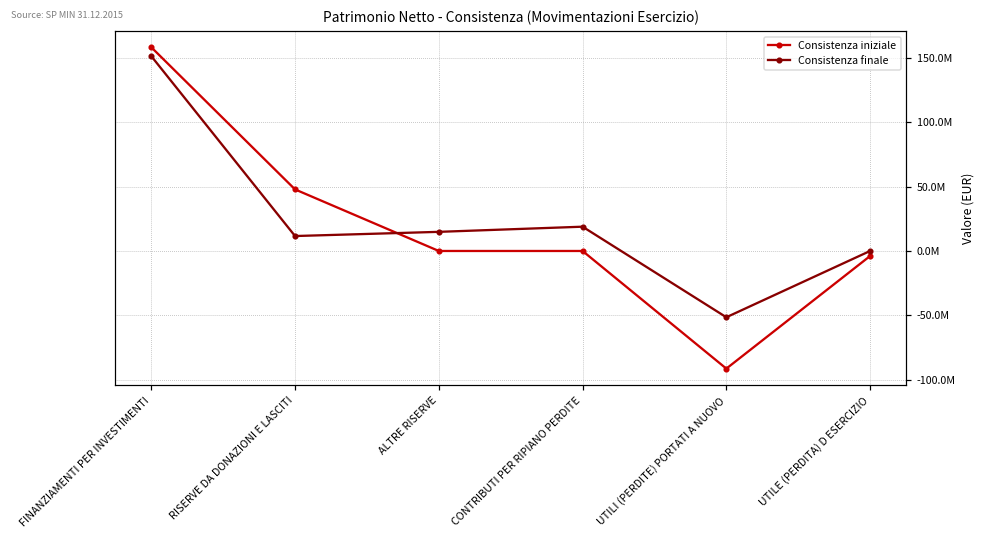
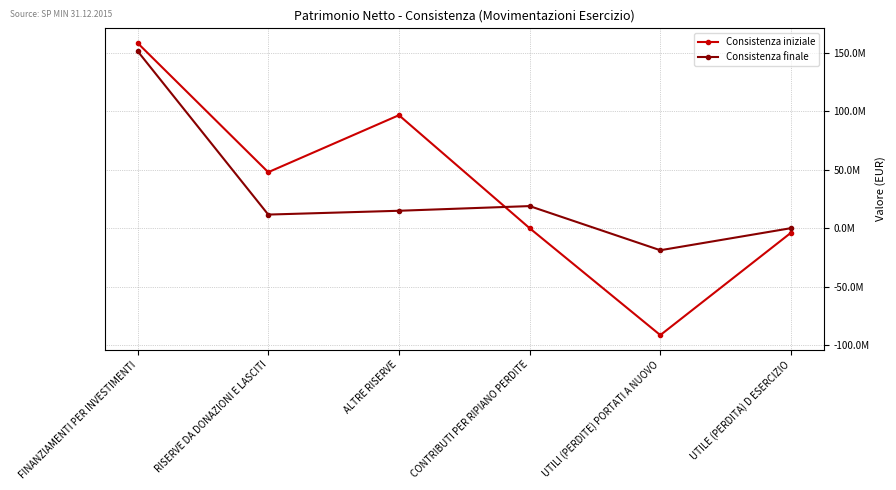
  {
    "Consistenza iniziale": {
      "FINANZIAMENTI PER INVESTIMENTI": 158000000,
      "RISERVE DA DONAZIONI E LASCITI": 48000000,
-     "ALTRE RISERVE": 0,
+     "ALTRE RISERVE": 96000000,
      "CONTRIBUTI PER RIPIANO PERDITE": 0,
      "UTILI (PERDITE) PORTATI A NUOVO": -91000000,
      "UTILE (PERDITA) D ESERCIZIO": -4000000
    },
    "Consistenza finale": {
      "FINANZIAMENTI PER INVESTIMENTI": 151000000,
      "RISERVE DA DONAZIONI E LASCITI": 12000000,
      "ALTRE RISERVE": 15000000,
      "CONTRIBUTI PER RIPIANO PERDITE": 19000000,
-     "UTILI (PERDITE) PORTATI A NUOVO": -51000000,
+     "UTILI (PERDITE) PORTATI A NUOVO": -19000000,
      "UTILE (PERDITA) D ESERCIZIO": 0
    }
  }
